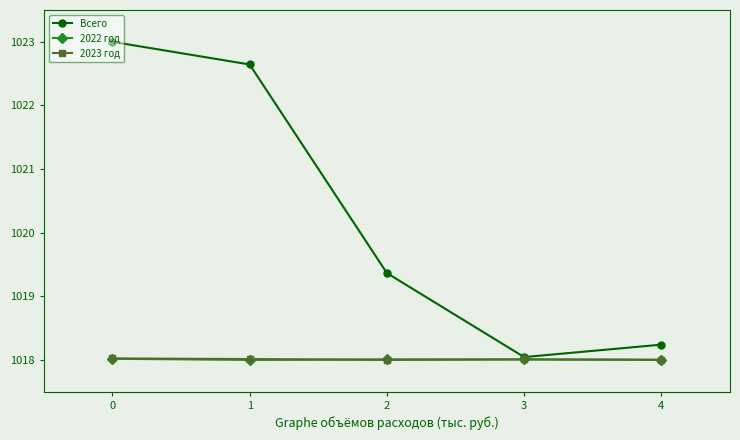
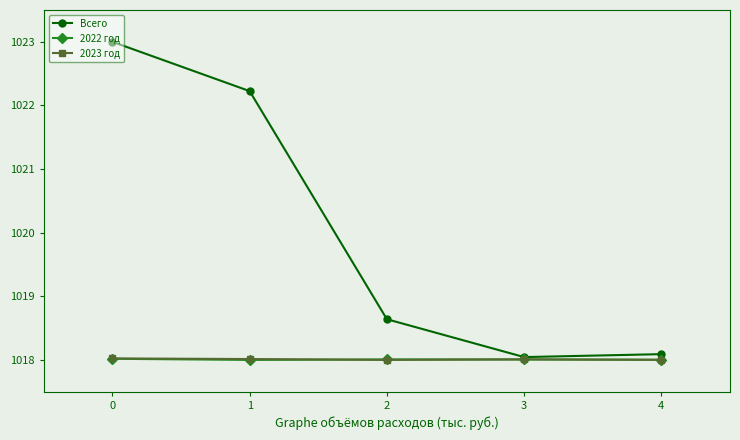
  {
    "Всего": {
-     "1": 1022.6,
-     "2": 1019.4,
-     "4": 1018.2
+     "1": 1022.2,
+     "2": 1018.6,
+     "4": 1018.1
    }
  }
